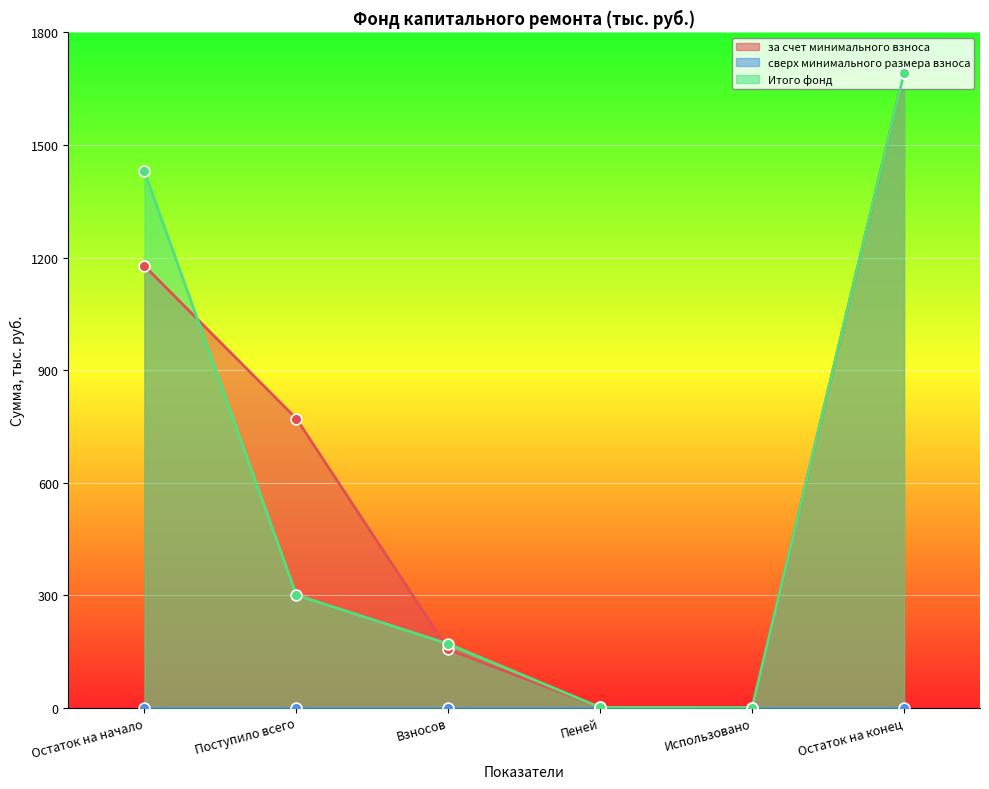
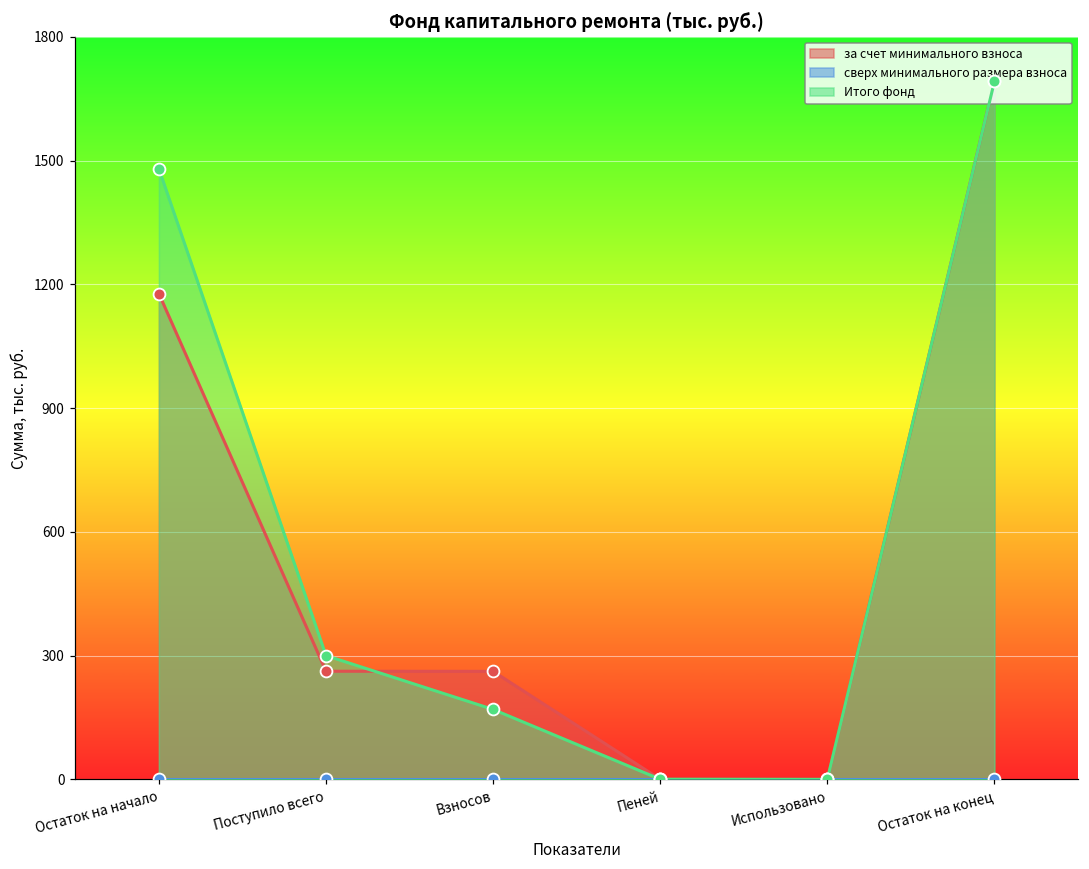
  {
    "за счет минимального взноса": {
      "Остаток на начало": 1180,
-     "Поступило всего": 770,
-     "Взносов": 150
+     "Поступило всего": 260,
+     "Взносов": 260
    },
    "сверх минимального размера взноса": {
      "Остаток на начало": 0,
      "Поступило всего": 0,
      "Взносов": 0,
      "Остаток на конец": 0
    },
    "Итого фонд": {
-     "Остаток на начало": 1430,
+     "Остаток на начало": 1480,
      "Поступило всего": 300,
      "Взносов": 170
    }
  }
